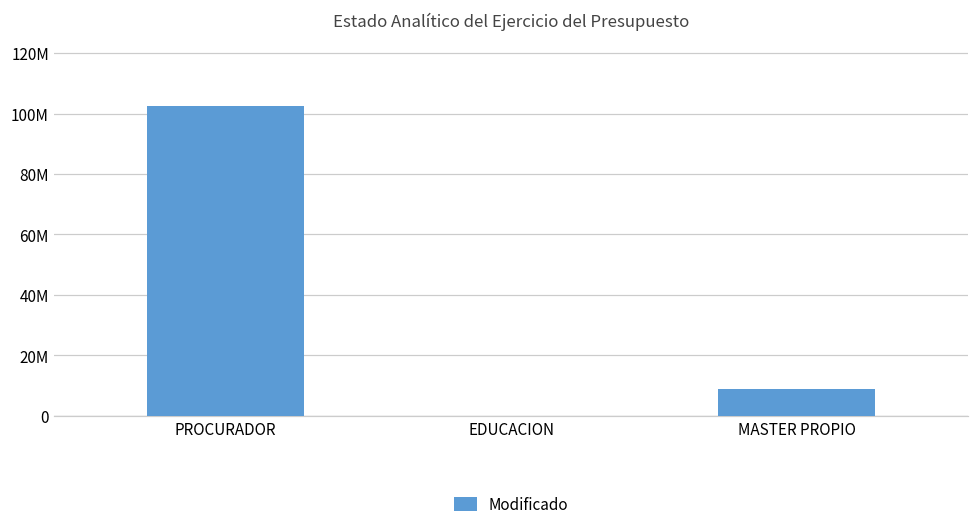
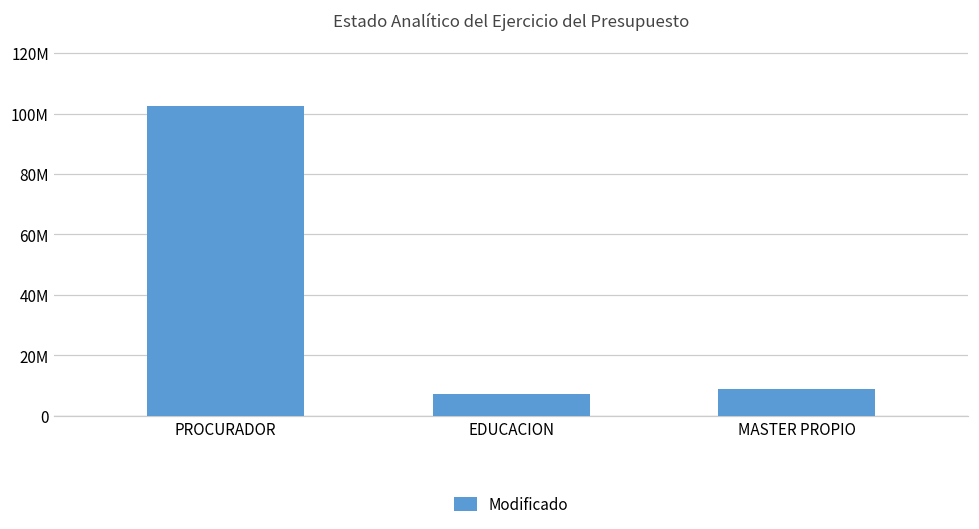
  {
    "PROCURADOR": 102000000,
-   "EDUCACION": 0,
+   "EDUCACION": 7000000,
    "MASTER PROPIO": 9000000
  }
